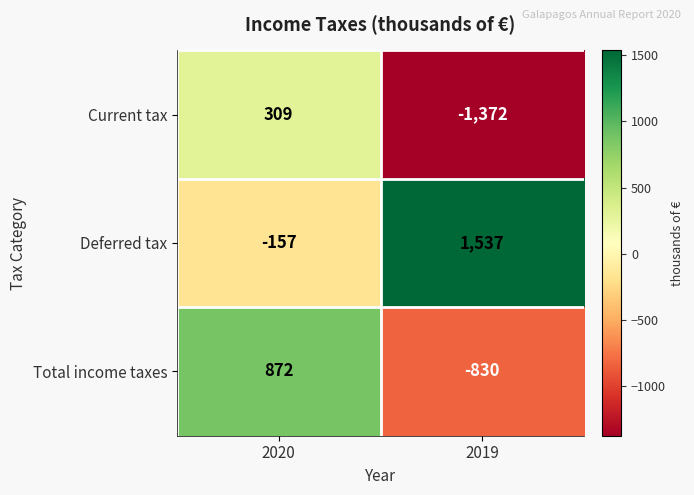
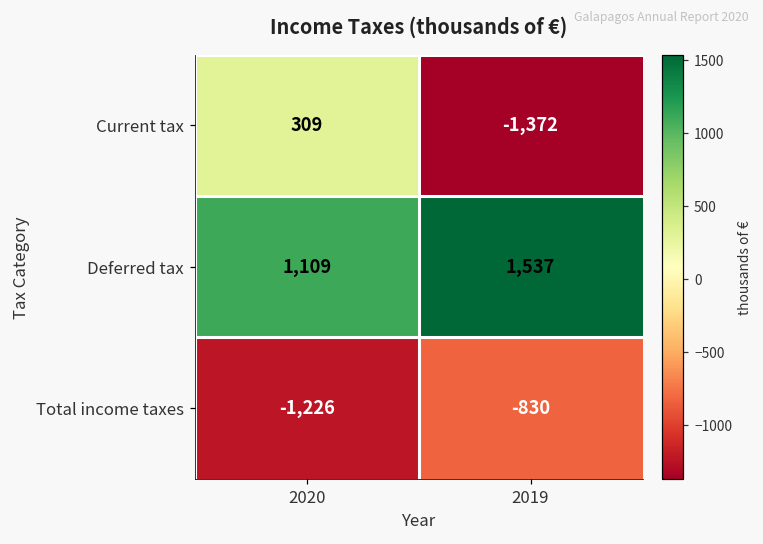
  {
    "Current tax": {
      "2020": "309",
      "2019": "-1,372"
    },
    "Deferred tax": {
-     "2020": "-157",
+     "2020": "1,109",
      "2019": "1,537"
    },
    "Total income taxes": {
-     "2020": "872",
+     "2020": "-1,226",
      "2019": "-830"
    }
  }
